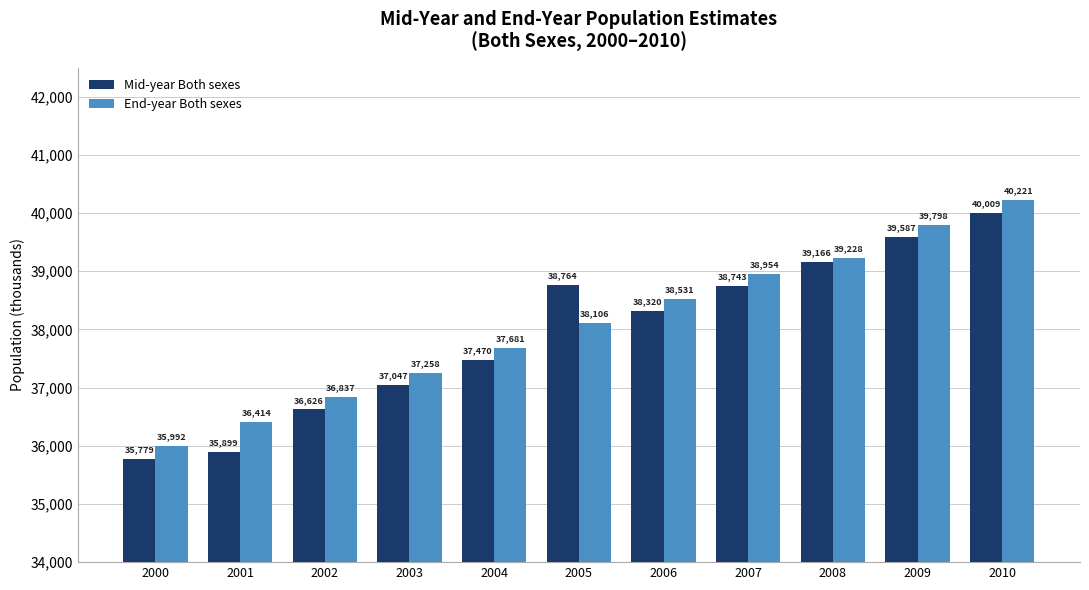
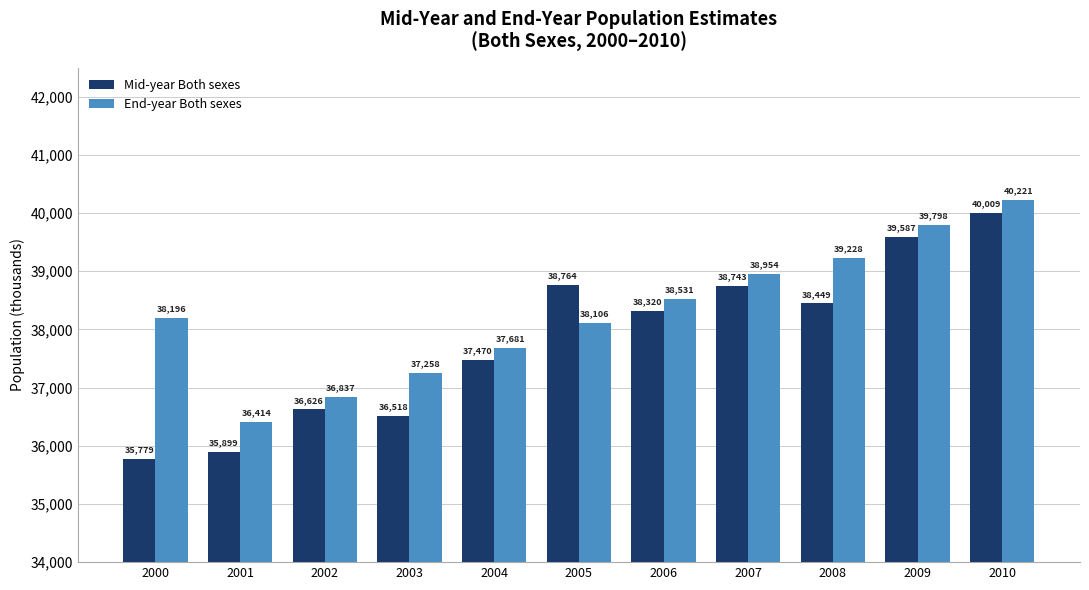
  {
    "Mid-year Both sexes": {
      "2000": "35,779",
      "2001": "35,899",
      "2002": "36,626",
-     "2003": "37,047",
+     "2003": "36,518",
      "2004": "37,470",
      "2005": "38,764",
      "2006": "38,320",
      "2007": "38,743",
-     "2008": "39,166",
+     "2008": "38,449",
      "2009": "39,587",
      "2010": "40,009"
    },
    "End-year Both sexes": {
-     "2000": "35,992",
+     "2000": "38,196",
      "2001": "36,414",
      "2002": "36,837",
      "2003": "37,258",
      "2004": "37,681",
      "2005": "38,106",
      "2006": "38,531",
      "2007": "38,954",
      "2008": "39,228",
      "2009": "39,798",
      "2010": "40,221"
    }
  }
